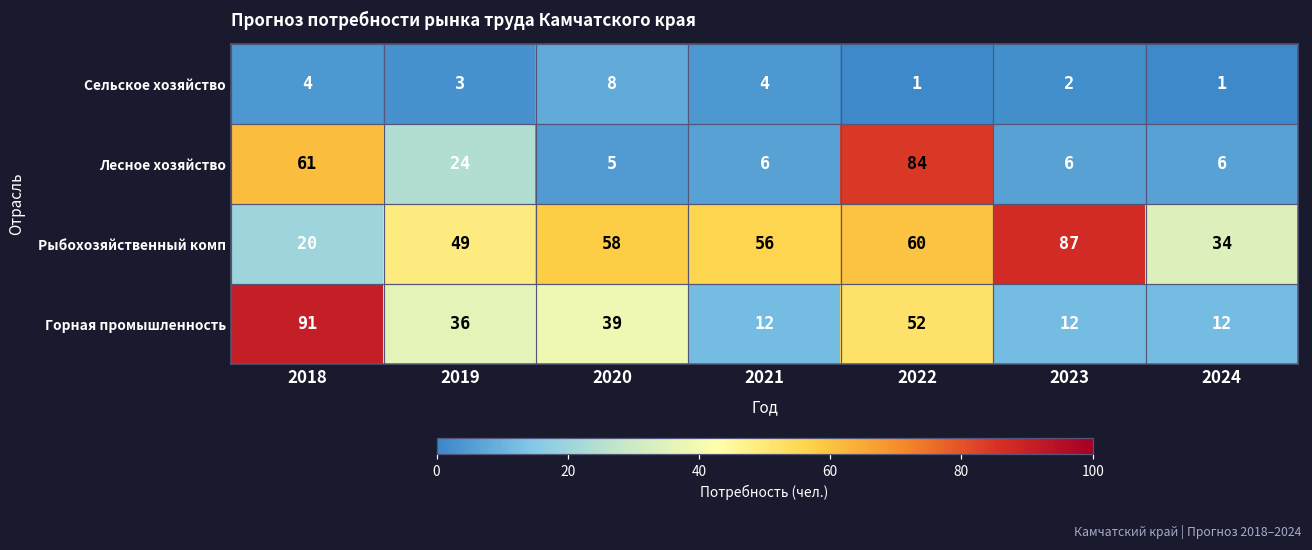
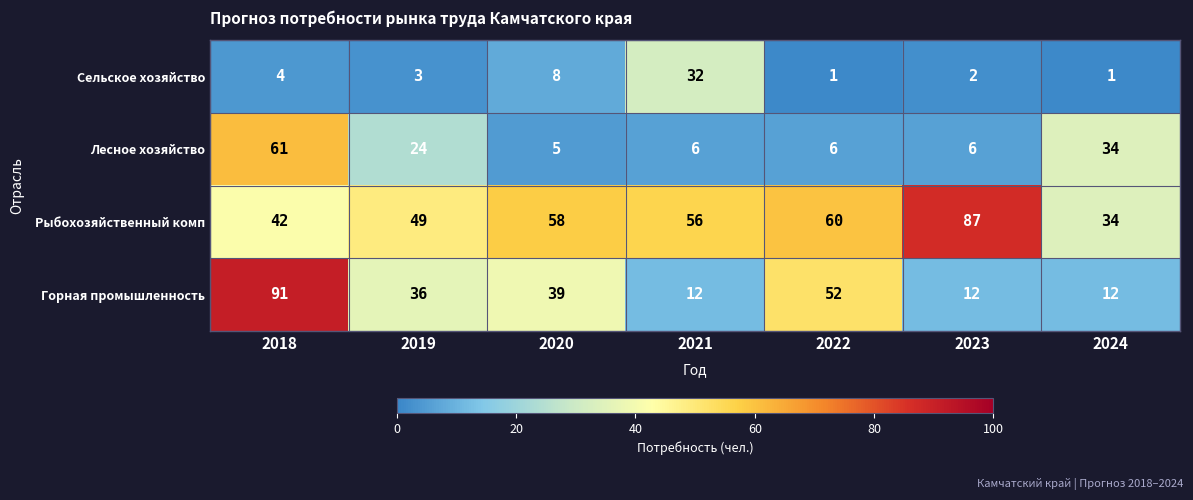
  {
    "Сельское хозяйство": {
      "2018": 4,
      "2019": 3,
      "2020": 8,
-     "2021": 4,
+     "2021": 32,
      "2022": 1,
      "2023": 2,
      "2024": 1
    },
    "Лесное хозяйство": {
      "2018": 61,
      "2019": 24,
      "2020": 5,
      "2021": 6,
-     "2022": 84,
+     "2022": 6,
      "2023": 6,
-     "2024": 6
+     "2024": 34
    },
    "Рыбохозяйственный комп": {
-     "2018": 20,
+     "2018": 42,
      "2019": 49,
      "2020": 58,
      "2021": 56,
      "2022": 60,
      "2023": 87,
      "2024": 34
    },
    "Горная промышленность": {
      "2018": 91,
      "2019": 36,
      "2020": 39,
      "2021": 12,
      "2022": 52,
      "2023": 12,
      "2024": 12
    }
  }
